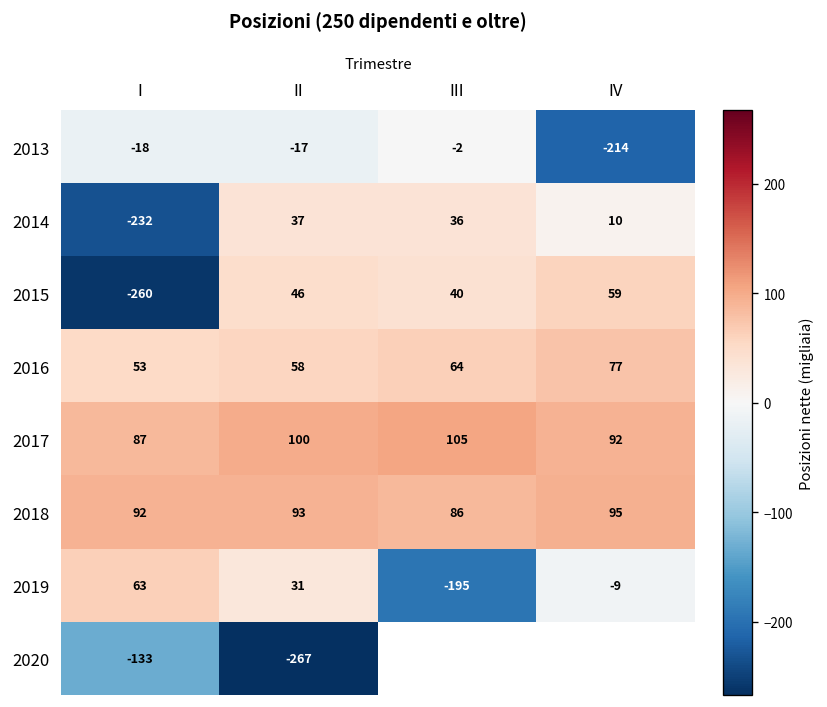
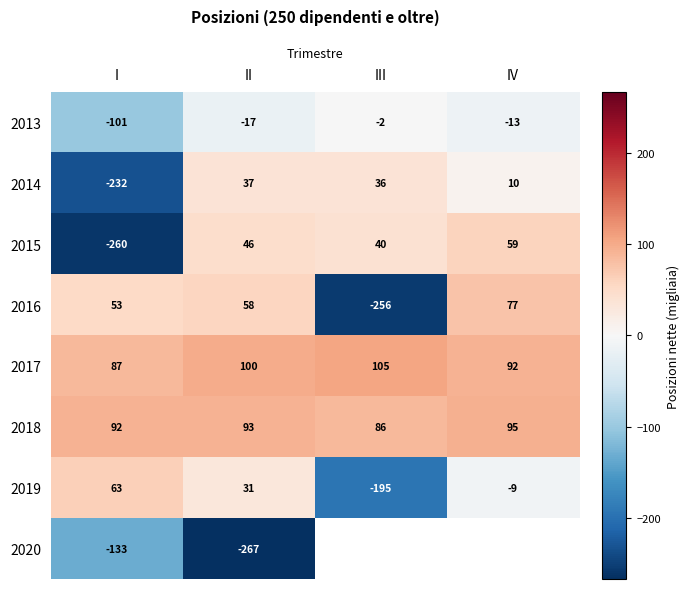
  {
    "2013": {
-     "I": -18,
+     "I": -101,
      "II": -17,
      "III": -2,
-     "IV": -214
+     "IV": -13
    },
    "2014": {
      "I": -232,
      "II": 37,
      "III": 36,
      "IV": 10
    },
    "2015": {
      "I": -260,
      "II": 46,
      "III": 40,
      "IV": 59
    },
    "2016": {
      "I": 53,
      "II": 58,
-     "III": 64,
+     "III": -256,
      "IV": 77
    },
    "2017": {
      "I": 87,
      "II": 100,
      "III": 105,
      "IV": 92
    },
    "2018": {
      "I": 92,
      "II": 93,
      "III": 86,
      "IV": 95
    },
    "2019": {
      "I": 63,
      "II": 31,
      "III": -195,
      "IV": -9
    },
    "2020": {
      "I": -133,
      "II": -267
    }
  }
